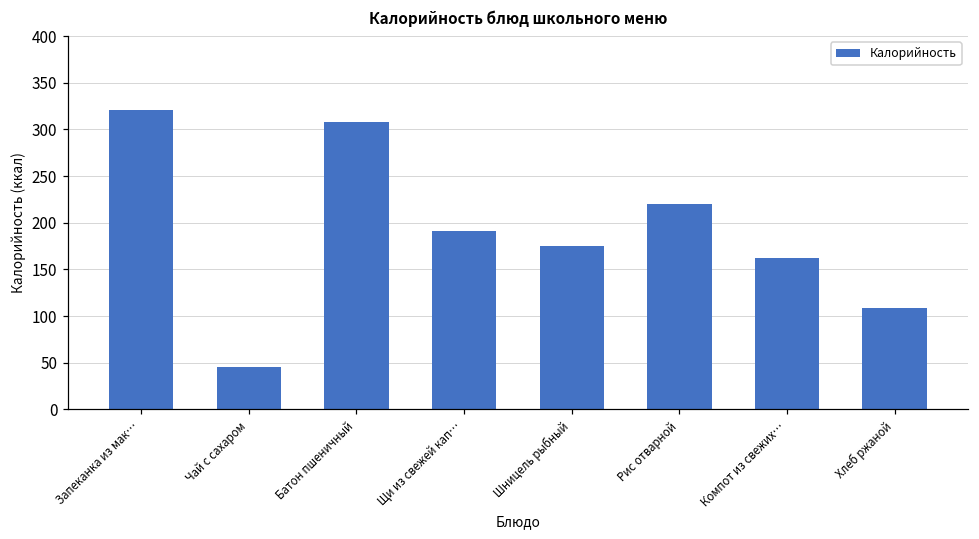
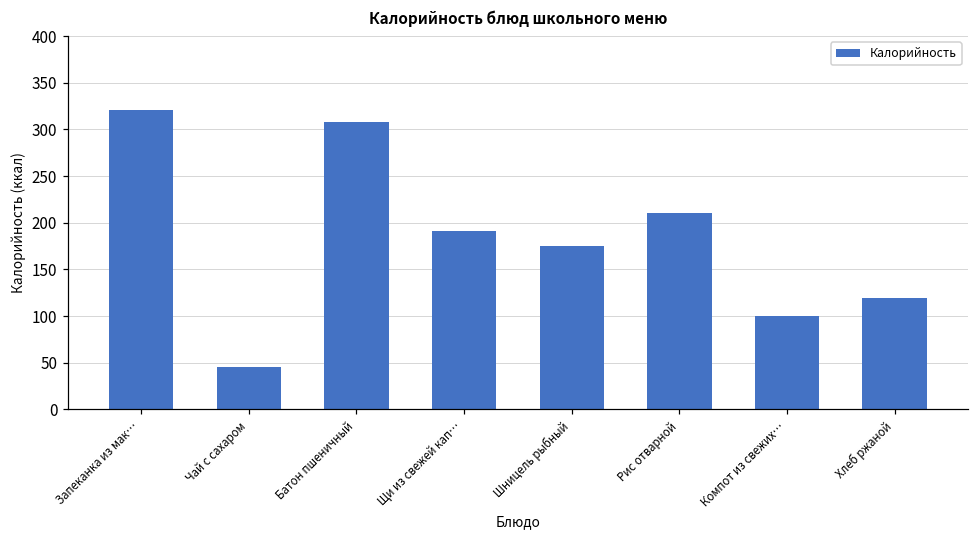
  {
    "Запеканка из мак…": 320,
    "Чай с сахаром": 50,
    "Батон пшеничный": 310,
    "Щи из свежей кап…": 190,
    "Шницель рыбный": 180,
-   "Рис отварной": 220,
-   "Компот из свежих…": 160,
-   "Хлеб ржаной": 110
+   "Рис отварной": 210,
+   "Компот из свежих…": 100,
+   "Хлеб ржаной": 120
  }
